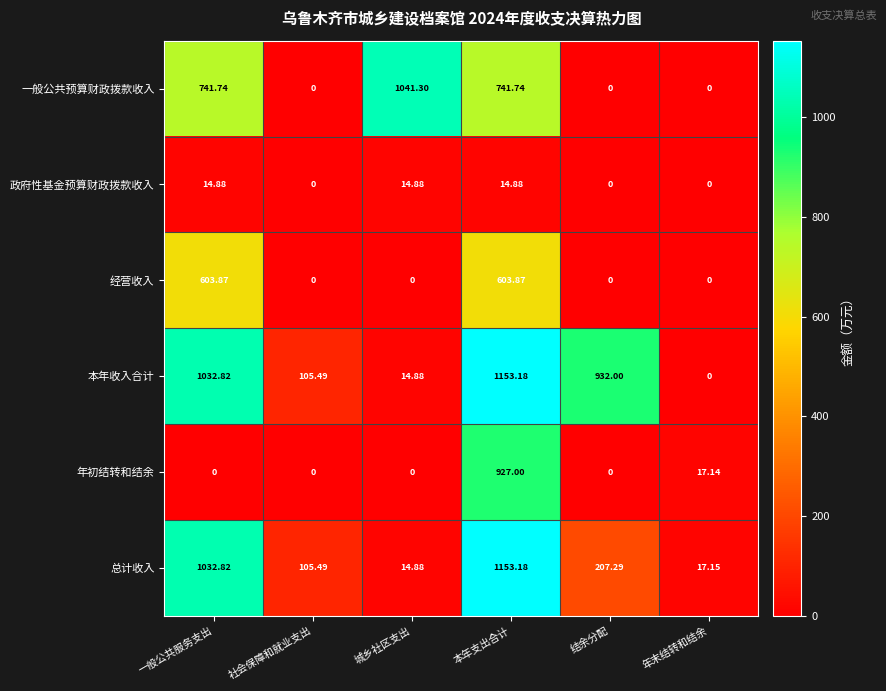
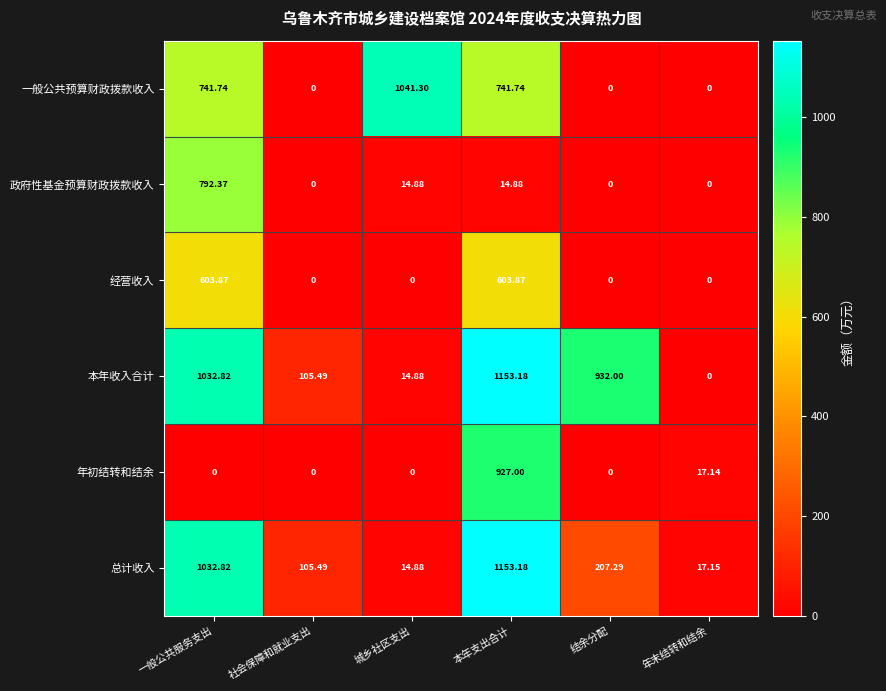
  {
    "一般公共预算财政拨款收入": {
      "一般公共服务支出": 741.74,
      "社会保障和就业支出": 0,
      "城乡社区支出": 1041.30,
      "本年支出合计": 741.74,
      "结余分配": 0,
      "年末结转和结余": 0
    },
    "政府性基金预算财政拨款收入": {
-     "一般公共服务支出": 14.88,
+     "一般公共服务支出": 792.37,
      "社会保障和就业支出": 0,
      "城乡社区支出": 14.88,
      "本年支出合计": 14.88,
      "结余分配": 0,
      "年末结转和结余": 0
    },
    "经营收入": {
      "一般公共服务支出": 603.87,
      "社会保障和就业支出": 0,
      "城乡社区支出": 0,
      "本年支出合计": 603.87,
      "结余分配": 0,
      "年末结转和结余": 0
    },
    "本年收入合计": {
      "一般公共服务支出": 1032.82,
      "社会保障和就业支出": 105.49,
      "城乡社区支出": 14.88,
      "本年支出合计": 1153.18,
      "结余分配": 932.00,
      "年末结转和结余": 0
    },
    "年初结转和结余": {
      "一般公共服务支出": 0,
      "社会保障和就业支出": 0,
      "城乡社区支出": 0,
      "本年支出合计": 927.00,
      "结余分配": 0,
      "年末结转和结余": 17.14
    },
    "总计收入": {
      "一般公共服务支出": 1032.82,
      "社会保障和就业支出": 105.49,
      "城乡社区支出": 14.88,
      "本年支出合计": 1153.18,
      "结余分配": 207.29,
      "年末结转和结余": 17.15
    }
  }
